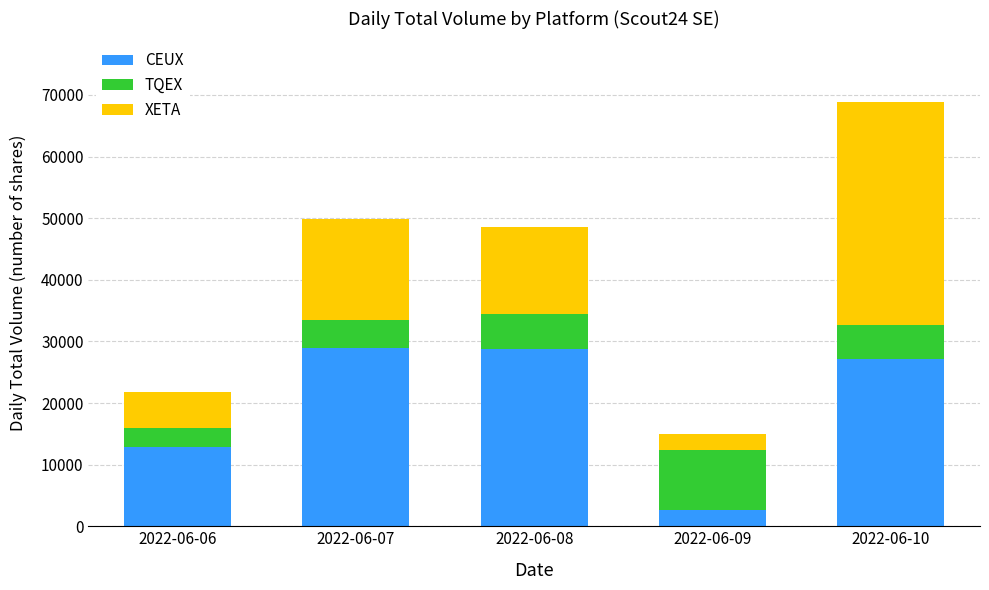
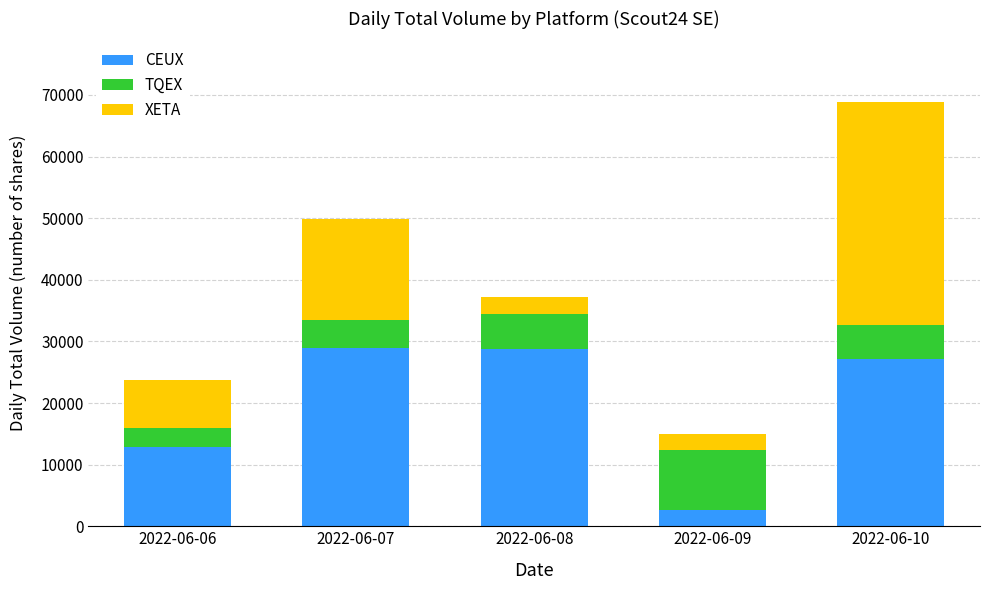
  {
    "CEUX": {
      "2022-06-06": 13000,
      "2022-06-07": 29000,
      "2022-06-08": 29000,
      "2022-06-09": 3000,
      "2022-06-10": 27000
    },
    "TQEX": {
      "2022-06-06": 3000,
      "2022-06-07": 5000,
      "2022-06-08": 6000,
      "2022-06-09": 10000,
      "2022-06-10": 6000
    },
    "XETA": {
-     "2022-06-06": 6000,
+     "2022-06-06": 8000,
      "2022-06-07": 16000,
-     "2022-06-08": 14000,
+     "2022-06-08": 3000,
      "2022-06-09": 2000,
      "2022-06-10": 36000
    }
  }
